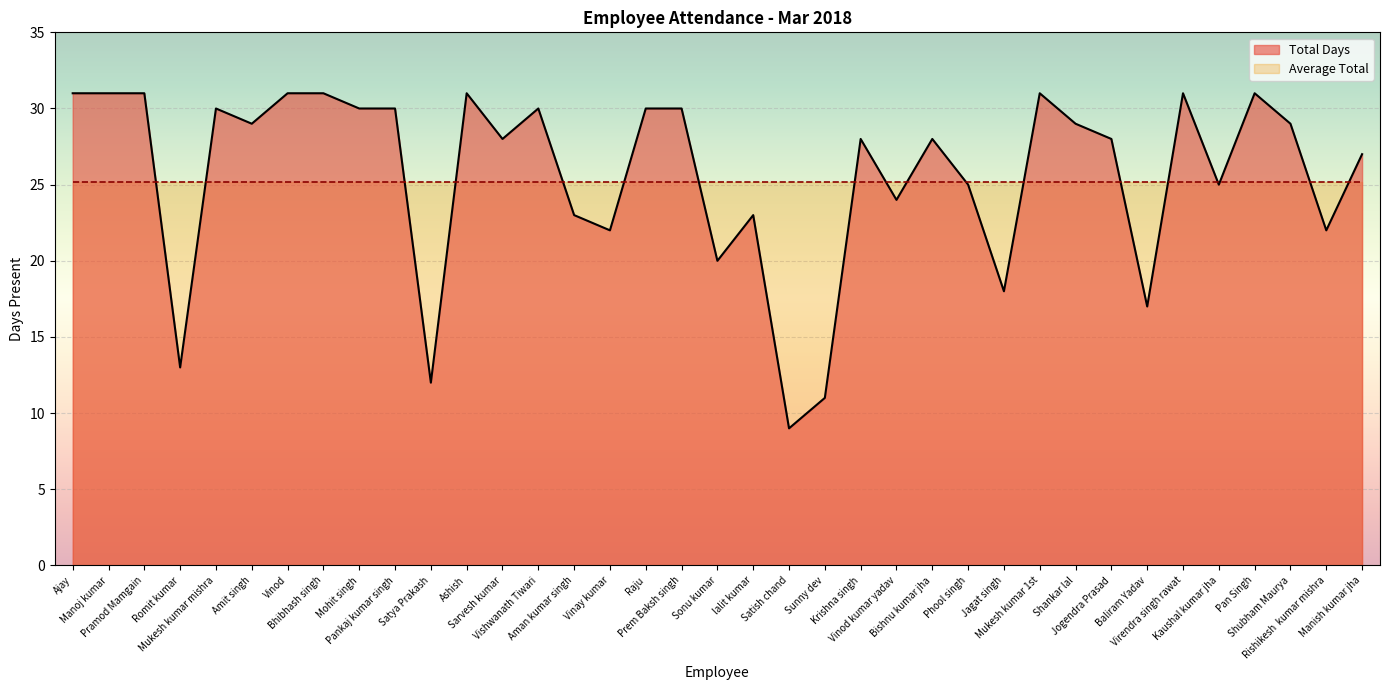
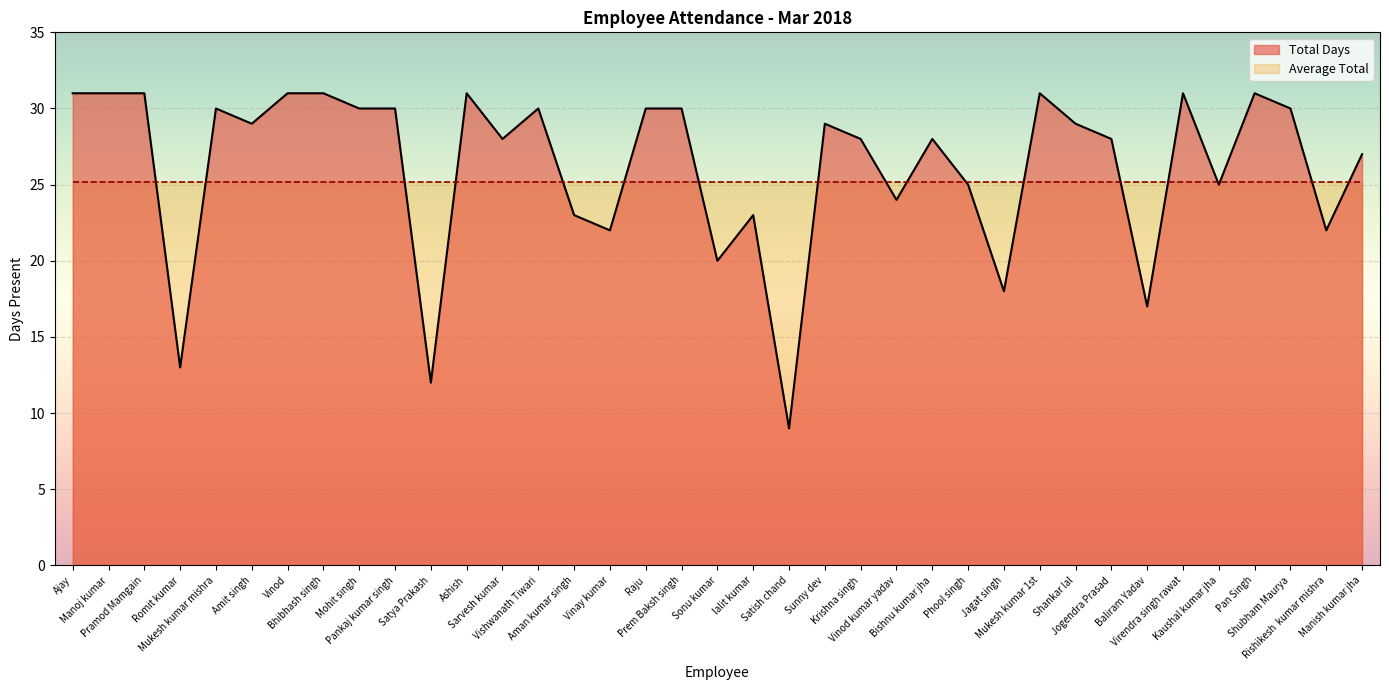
  {
    "Total Days": {
      "Ajay": 31,
      "Manoj kumar": 31,
      "Pramod Mamgain": 31,
      "Romit kumar": 13,
      "Mukesh kumar mishra": 30,
      "Amit singh": 29,
      "Vinod": 31,
      "Bhibhash singh": 31,
      "Mohit singh": 30,
      "Pankaj kumar singh": 30,
      "Satya Prakash": 12,
      "Ashish": 31,
      "Sarvesh kumar": 28,
      "Vishwanath Tiwari": 30,
      "Aman kumar singh": 23,
      "Vinay kumar": 22,
      "Raju": 30,
      "Prem Baksh singh": 30,
      "Sonu kumar": 20,
      "lalit kumar": 23,
      "Satish chand": 9,
-     "Sunny dev": 11,
+     "Sunny dev": 29,
      "Krishna singh": 28,
      "Vinod kumar yadav": 24,
      "Bishnu kumar jha": 28,
      "Jagat singh": 18,
      "Mukesh kumar 1st": 31,
      "Shankar lal": 29,
      "Jogendra Prasad": 28,
      "Baliram Yadav": 17,
      "Virendra singh rawat": 31,
      "Pan Singh": 31,
-     "Shubham Maurya": 29,
+     "Shubham Maurya": 30,
      "Rishikesh kumar mishra": 22,
      "Manish kumar jha": 27
    },
    "Average Total": {
      "Ajay": 25,
      "Manoj kumar": 25,
      "Pramod Mamgain": 25,
      "Romit kumar": 25,
      "Mukesh kumar mishra": 25,
      "Amit singh": 25,
      "Vinod": 25,
      "Bhibhash singh": 25,
      "Mohit singh": 25,
      "Pankaj kumar singh": 25,
      "Satya Prakash": 25,
      "Ashish": 25,
      "Sarvesh kumar": 25,
      "Vishwanath Tiwari": 25,
      "Aman kumar singh": 25,
      "Vinay kumar": 25,
      "Raju": 25,
      "Prem Baksh singh": 25,
      "Sonu kumar": 25,
      "lalit kumar": 25,
      "Satish chand": 25,
      "Sunny dev": 25,
      "Krishna singh": 25,
      "Vinod kumar yadav": 25,
      "Bishnu kumar jha": 25,
      "Jagat singh": 25,
      "Mukesh kumar 1st": 25,
      "Shankar lal": 25,
      "Jogendra Prasad": 25,
      "Baliram Yadav": 25,
      "Virendra singh rawat": 25,
      "Pan Singh": 25,
      "Shubham Maurya": 25,
      "Rishikesh kumar mishra": 25,
      "Manish kumar jha": 25
    }
  }
